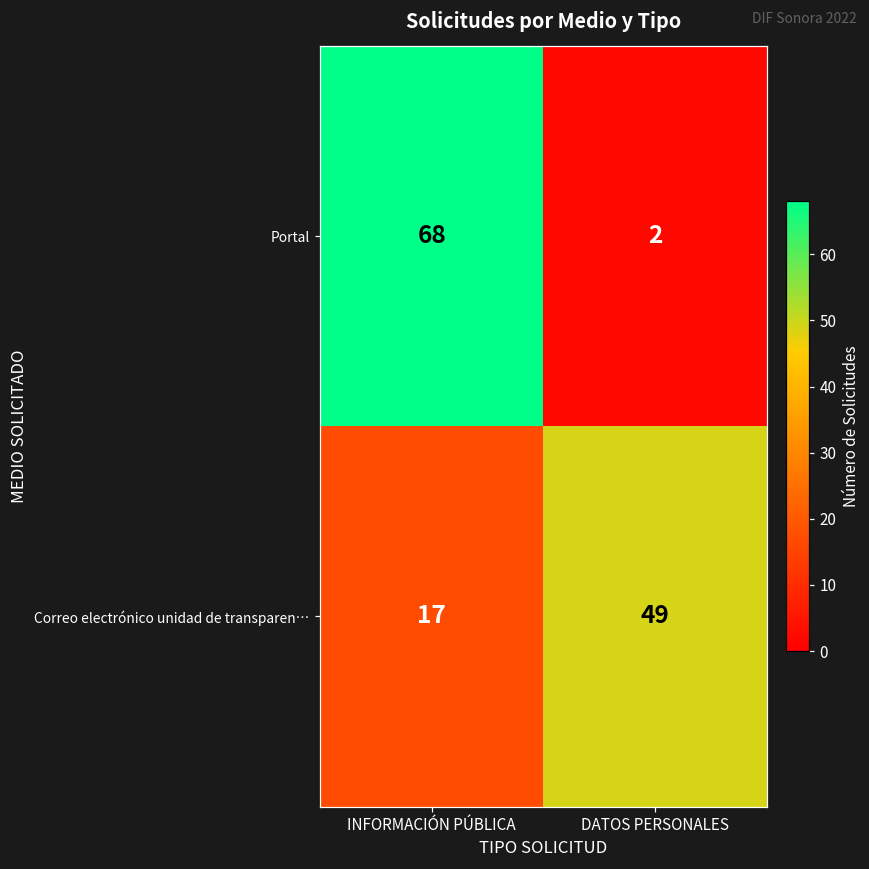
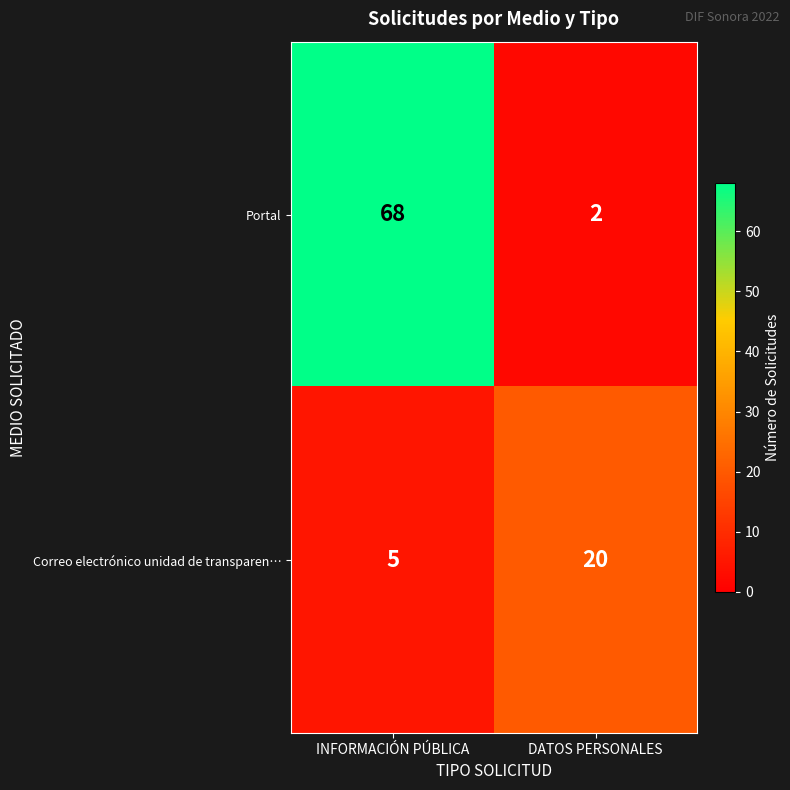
  {
    "Portal": {
      "INFORMACIÓN PÚBLICA": 68,
      "DATOS PERSONALES": 2
    },
    "Correo electrónico unidad de transparen…": {
-     "INFORMACIÓN PÚBLICA": 17,
-     "DATOS PERSONALES": 49
+     "INFORMACIÓN PÚBLICA": 5,
+     "DATOS PERSONALES": 20
    }
  }
